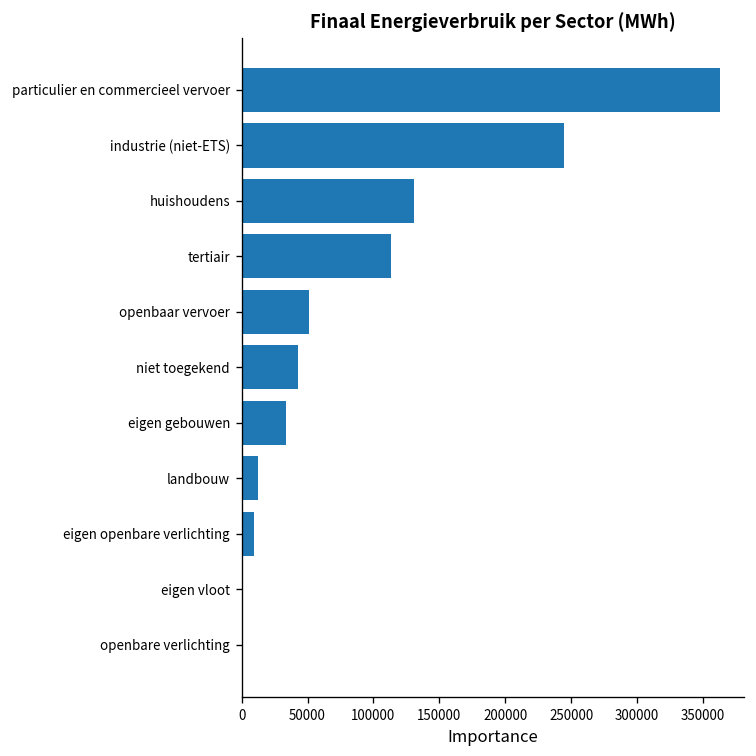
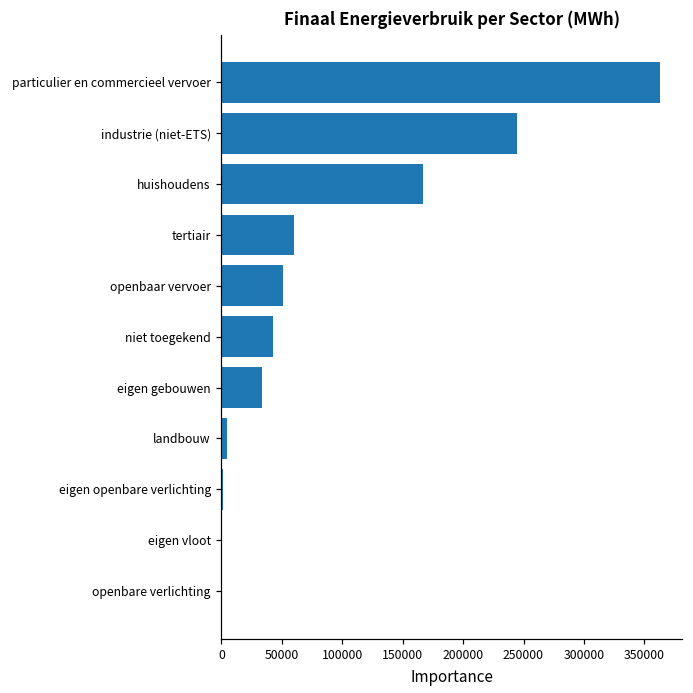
  {
    "particulier en commercieel vervoer": 363000,
    "industrie (niet-ETS)": 245000,
-   "huishoudens": 131000,
-   "tertiair": 113000,
+   "huishoudens": 167000,
+   "tertiair": 60000,
    "openbaar vervoer": 51000,
    "niet toegekend": 43000,
    "eigen gebouwen": 34000,
-   "landbouw": 13000,
-   "eigen openbare verlichting": 10000,
+   "landbouw": 5000,
+   "eigen openbare verlichting": 1000,
    "eigen vloot": 0,
    "openbare verlichting": 0
  }
